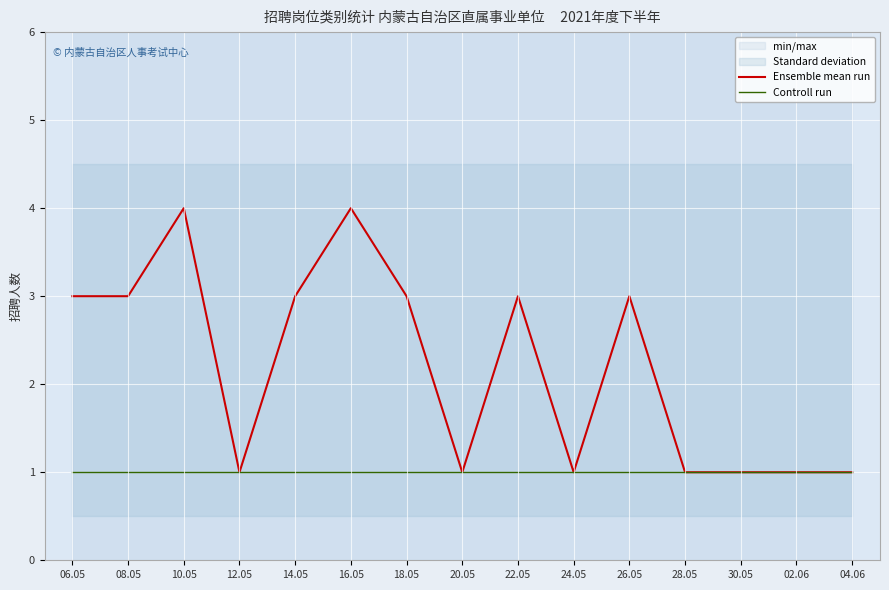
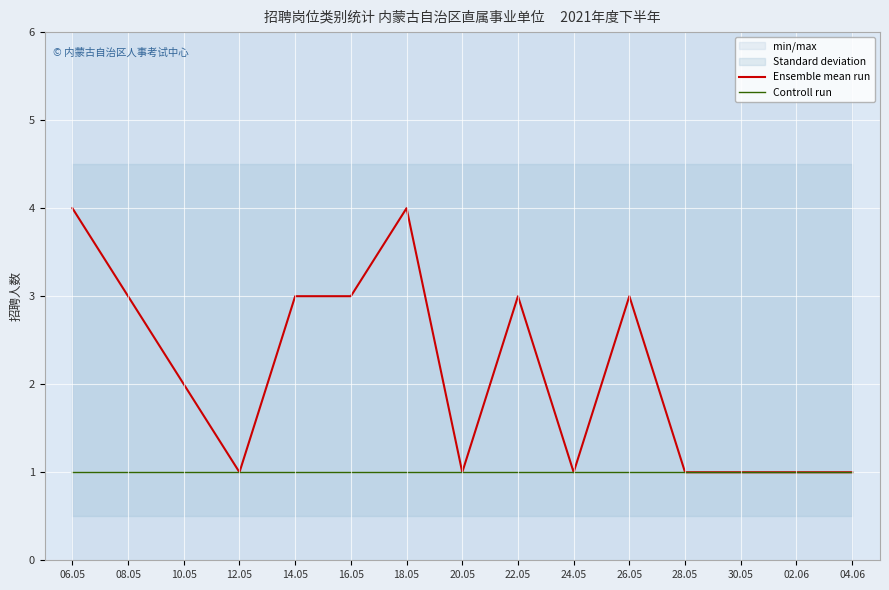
  {
    "Ensemble mean run": {
-     "06.05": 3,
+     "06.05": 4,
      "08.05": 3,
-     "10.05": 4,
+     "10.05": 2,
      "14.05": 3,
-     "16.05": 4,
-     "18.05": 3,
+     "16.05": 3,
+     "18.05": 4,
      "22.05": 3,
      "26.05": 3
    },
    "Controll run": {
      "06.05": 1,
      "08.05": 1,
      "10.05": 1,
      "14.05": 1,
      "16.05": 1,
      "18.05": 1,
      "22.05": 1,
      "26.05": 1
    }
  }
